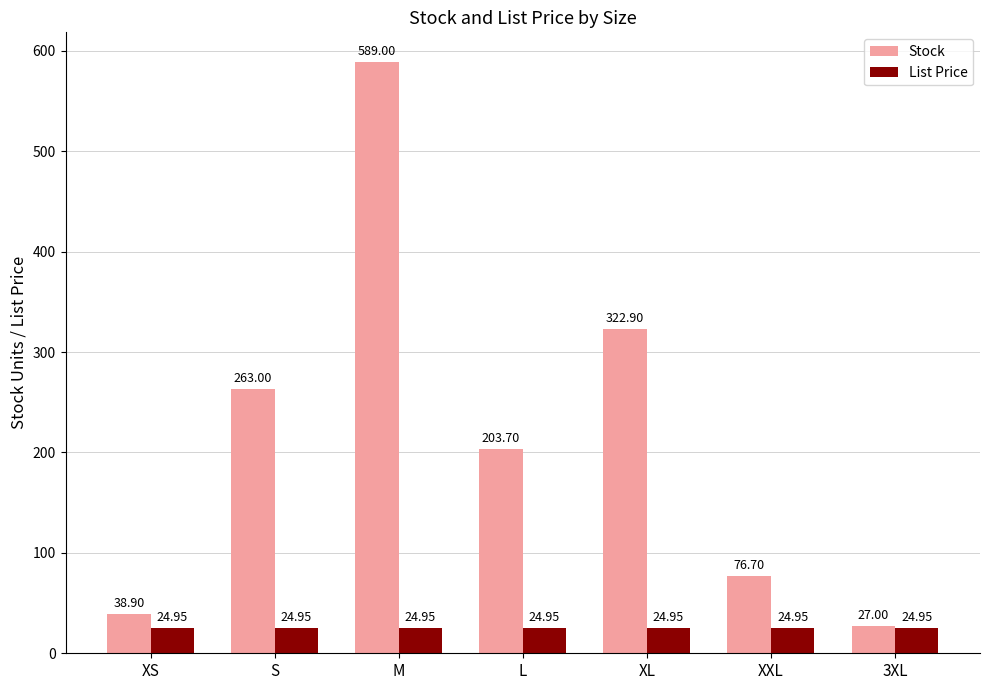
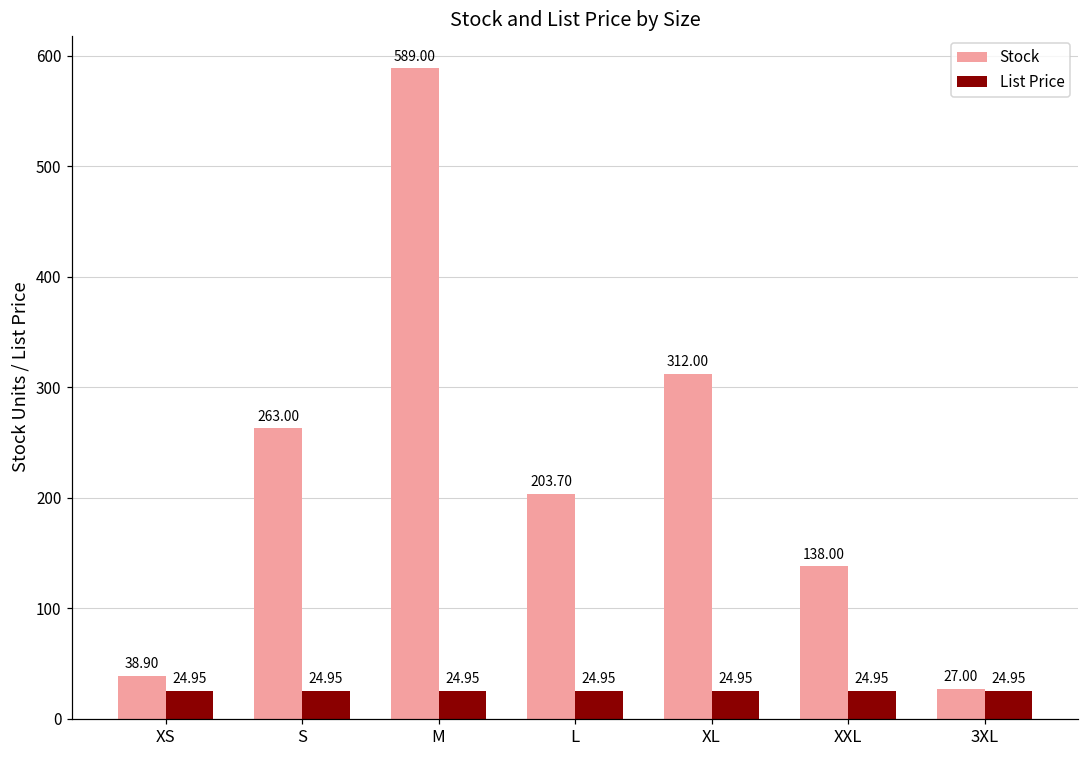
  {
    "Stock": {
      "XS": 38.90,
      "S": 263.00,
      "M": 589.00,
      "L": 203.70,
-     "XL": 322.90,
-     "XXL": 76.70,
+     "XL": 312.00,
+     "XXL": 138.00,
      "3XL": 27.00
    },
    "List Price": {
      "XS": 24.95,
      "S": 24.95,
      "M": 24.95,
      "L": 24.95,
      "XL": 24.95,
      "XXL": 24.95,
      "3XL": 24.95
    }
  }
